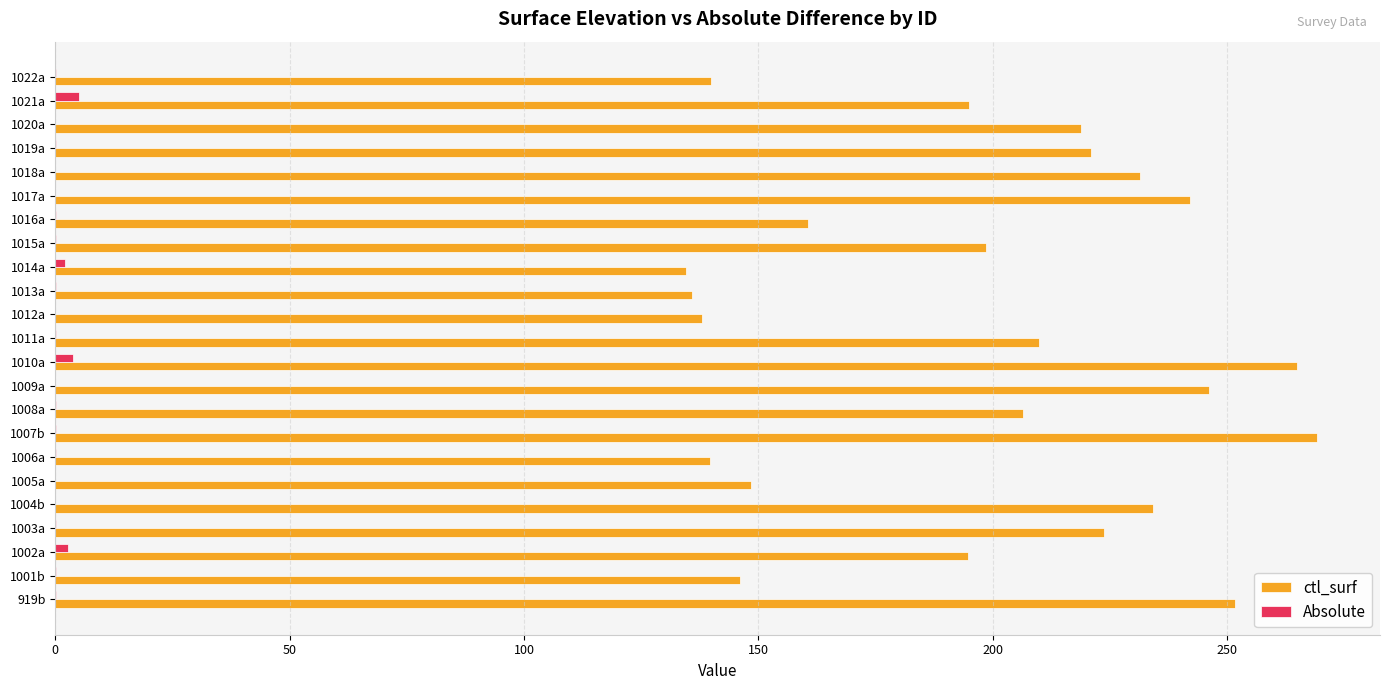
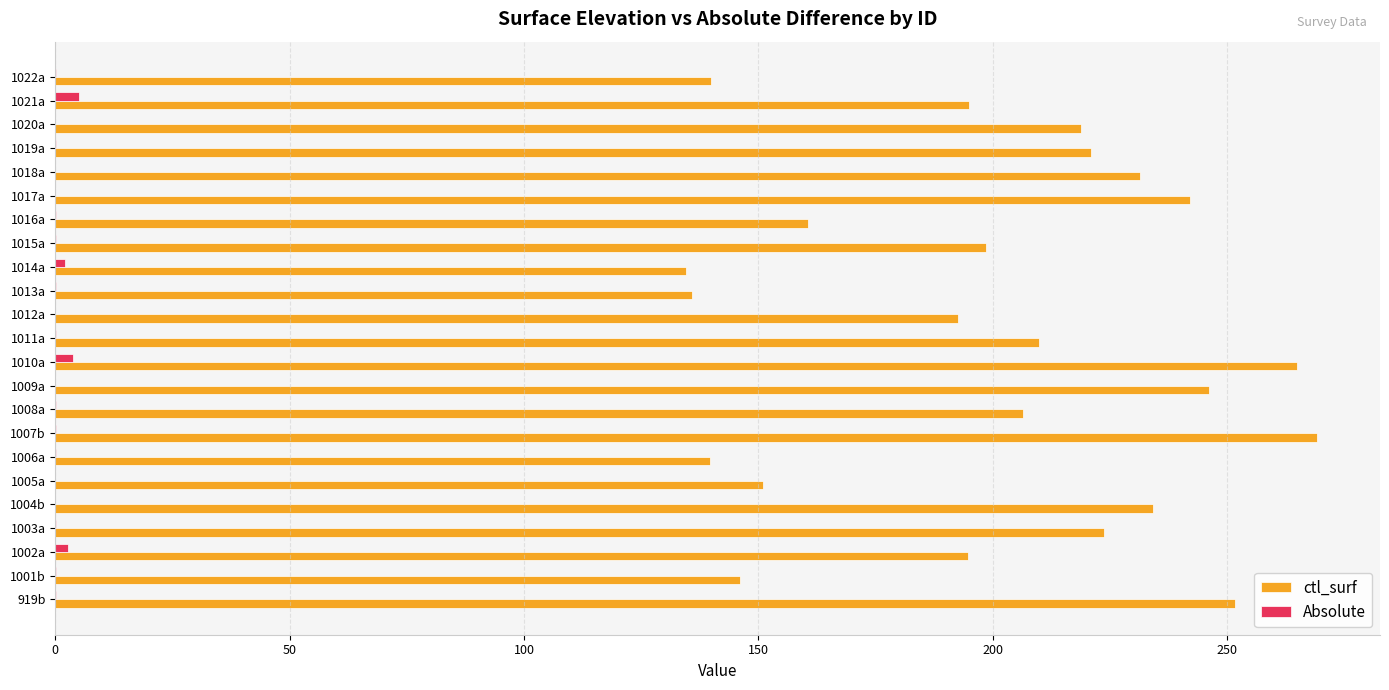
  {
    "ctl_surf": {
      "1022a": 140,
      "1021a": 195,
      "1020a": 219,
      "1019a": 221,
      "1018a": 231,
      "1017a": 242,
      "1016a": 161,
      "1015a": 199,
      "1014a": 135,
      "1013a": 136,
-     "1012a": 138,
+     "1012a": 193,
      "1011a": 210,
      "1010a": 265,
      "1009a": 246,
      "1008a": 206,
      "1007b": 269,
      "1006a": 140,
-     "1005a": 148,
+     "1005a": 151,
      "1004b": 234,
      "1003a": 224,
      "1002a": 195,
      "1001b": 146,
      "919b": 252
    },
    "Absolute": {
      "1021a": 5,
      "1014a": 2,
      "1010a": 4,
      "1002a": 3
    }
  }
